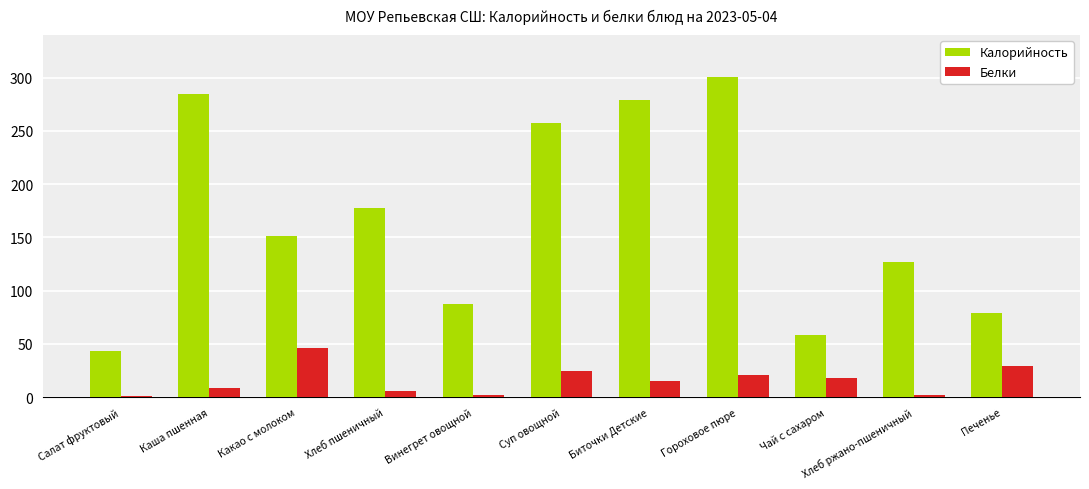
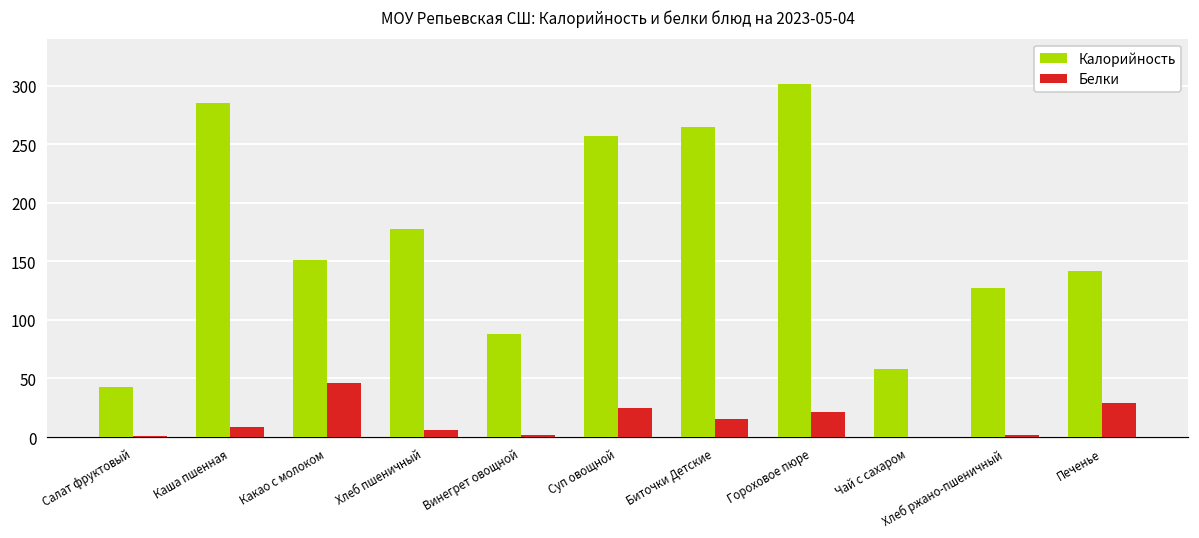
  {
    "Калорийность": {
      "Салат фруктовый": 43,
      "Каша пшенная": 285,
      "Какао с молоком": 151,
      "Хлеб пшеничный": 178,
      "Винегрет овощной": 88,
      "Суп овощной": 257,
-     "Биточки Детские": 279,
+     "Биточки Детские": 265,
      "Гороховое пюре": 301,
      "Чай с сахаром": 58,
      "Хлеб ржано-пшеничный": 127,
-     "Печенье": 79
+     "Печенье": 142
    },
    "Белки": {
      "Каша пшенная": 9,
      "Какао с молоком": 46,
      "Хлеб пшеничный": 6,
      "Суп овощной": 25,
      "Биточки Детские": 15,
      "Гороховое пюре": 21,
-     "Чай с сахаром": 18,
+     "Чай с сахаром": 0,
      "Печенье": 30
    }
  }
